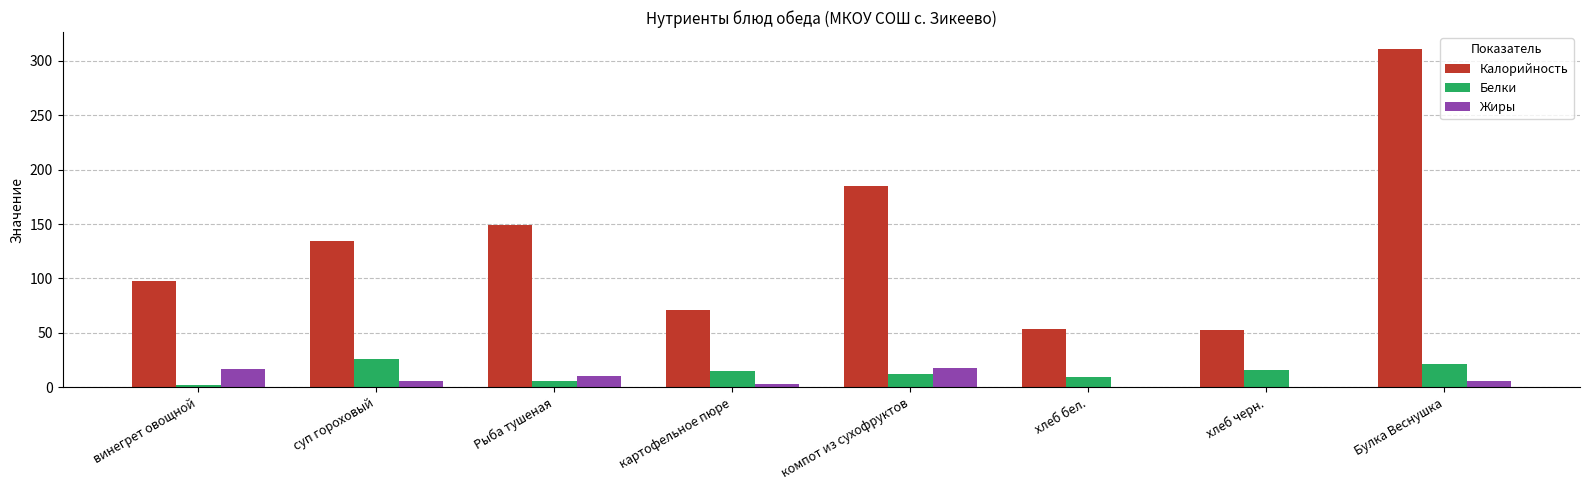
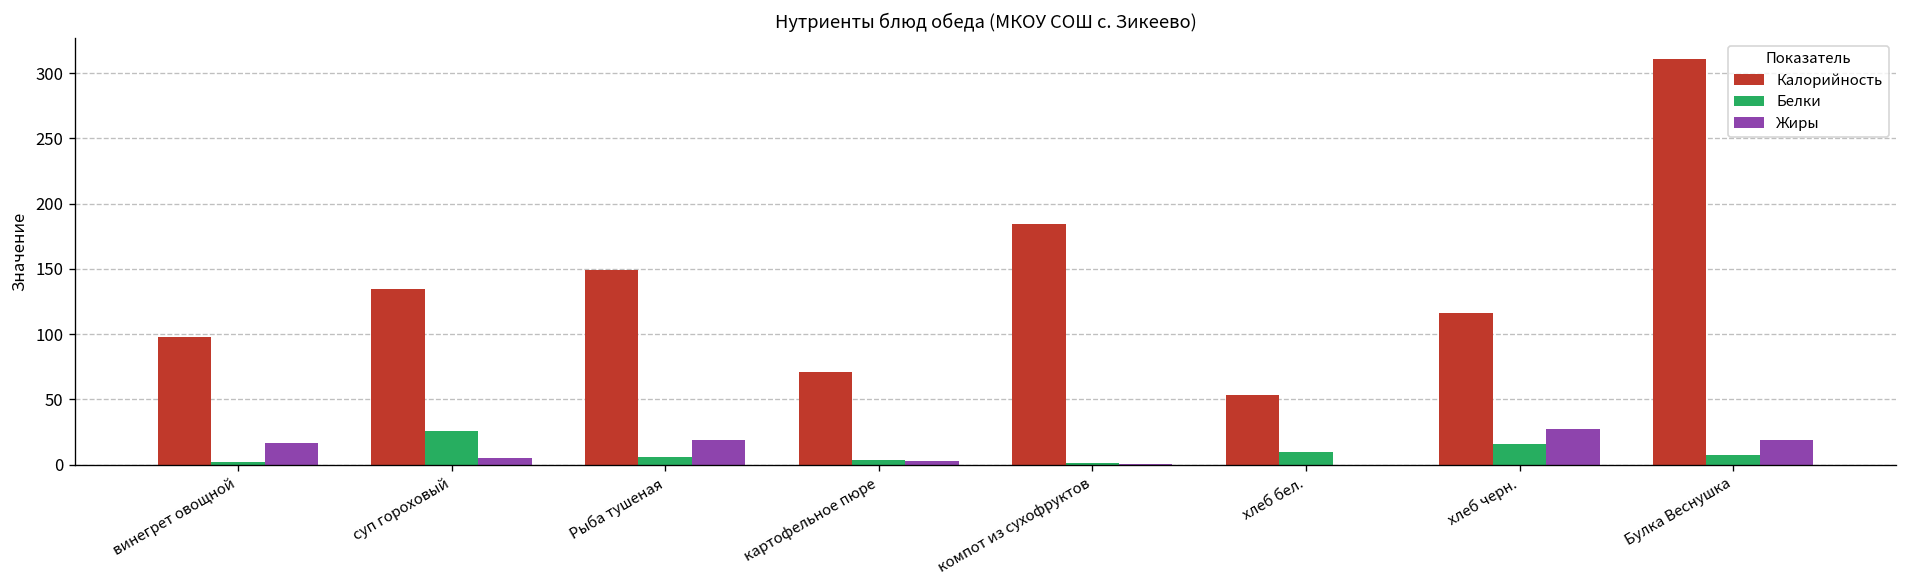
  {
    "Калорийность": {
      "винегрет овощной": 98,
      "суп гороховый": 135,
      "Рыба тушеная": 149,
      "картофельное пюре": 71,
      "компот из сухофруктов": 185,
      "хлеб бел.": 53,
-     "хлеб черн.": 53,
+     "хлеб черн.": 116,
      "Булка Веснушка": 311
    },
    "Белки": {
      "суп гороховый": 26,
      "Рыба тушеная": 6,
-     "картофельное пюре": 15,
-     "компот из сухофруктов": 12,
+     "картофельное пюре": 4,
+     "компот из сухофруктов": 1,
      "хлеб бел.": 10,
      "хлеб черн.": 16,
-     "Булка Веснушка": 21
+     "Булка Веснушка": 8
    },
    "Жиры": {
      "винегрет овощной": 17,
      "суп гороховый": 5,
-     "Рыба тушеная": 11,
+     "Рыба тушеная": 19,
      "картофельное пюре": 3,
-     "компот из сухофруктов": 18,
+     "компот из сухофруктов": 0,
      "хлеб бел.": 0,
-     "хлеб черн.": 0,
-     "Булка Веснушка": 6
+     "хлеб черн.": 28,
+     "Булка Веснушка": 19
    }
  }
